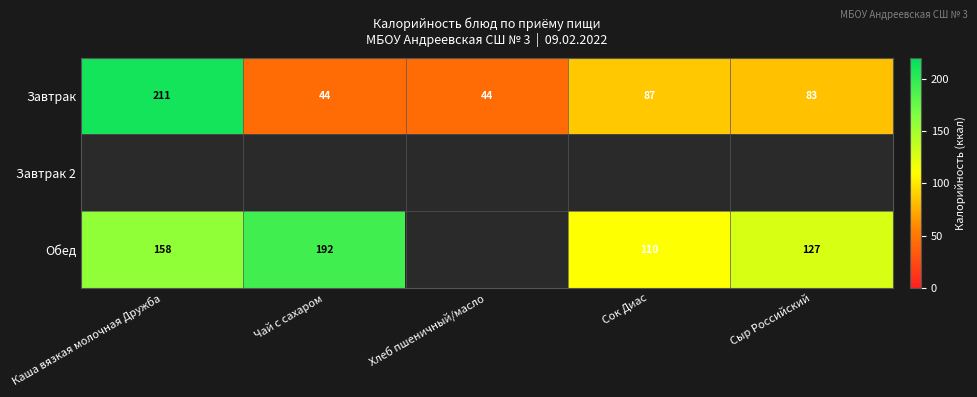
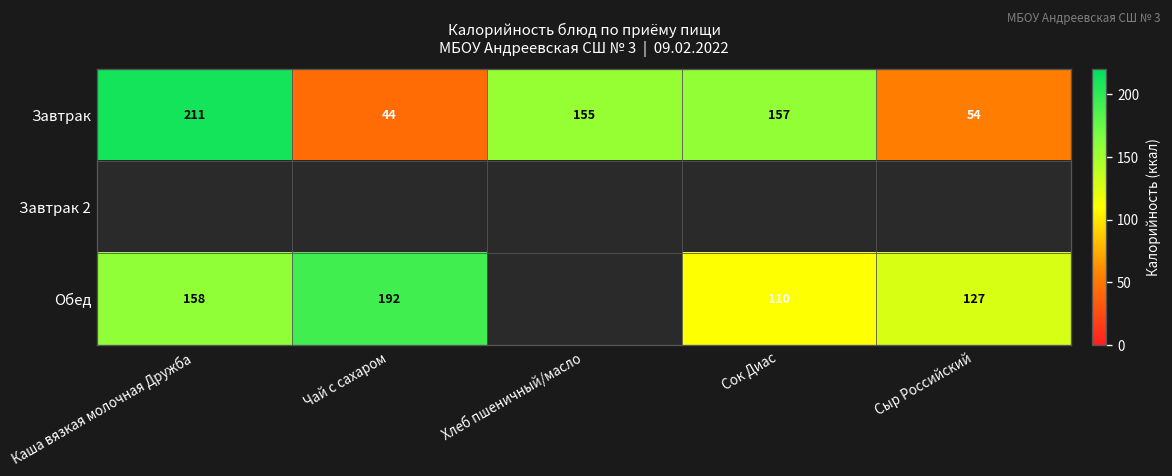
  {
    "Завтрак": {
      "Каша вязкая молочная Дружба": 211,
      "Чай с сахаром": 44,
-     "Хлеб пшеничный/масло": 44,
-     "Сок Диас": 87,
-     "Сыр Российский": 83
+     "Хлеб пшеничный/масло": 155,
+     "Сок Диас": 157,
+     "Сыр Российский": 54
    },
    "Обед": {
      "Каша вязкая молочная Дружба": 158,
      "Чай с сахаром": 192,
      "Сок Диас": 110,
      "Сыр Российский": 127
    }
  }
